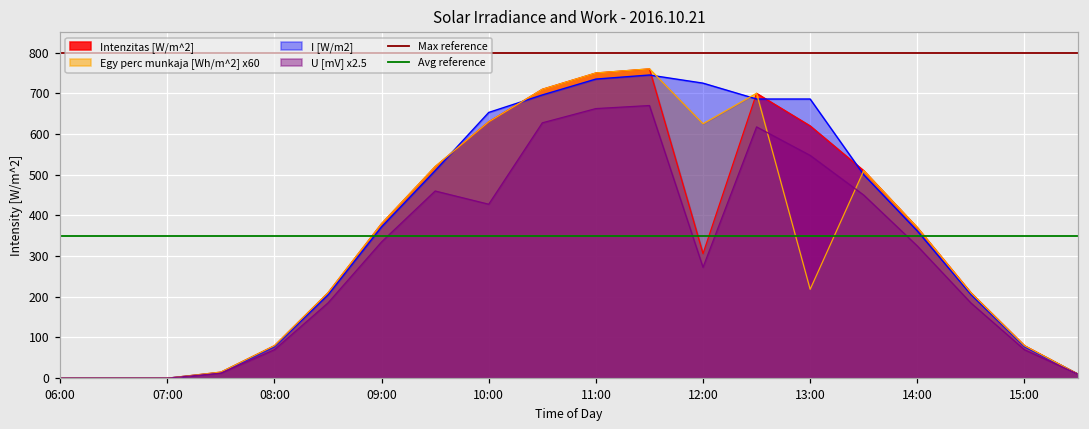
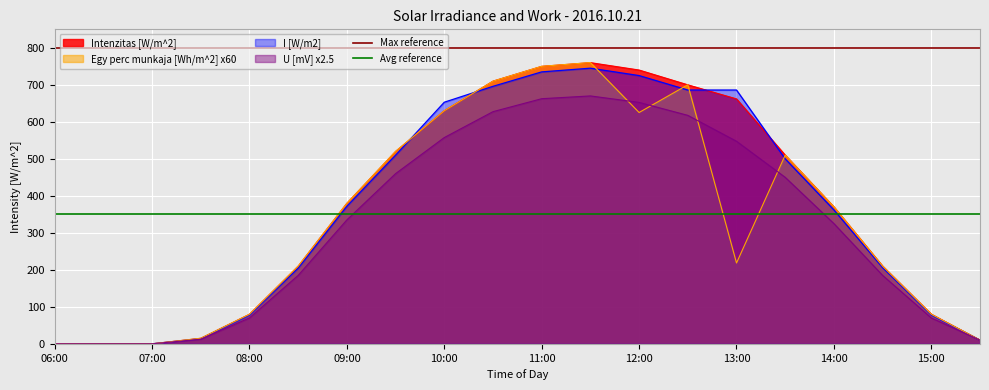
  {
    "Intenzitas [W/m^2]": {
-     "12:00": 310,
-     "13:00": 620
+     "12:00": 740,
+     "13:00": 660
    },
    "Egy perc munkaja [Wh/m^2] x60": {
      "12:00": 630,
      "13:00": 220
    },
    "I [W/m2]": {
      "09:00": 370,
      "10:00": 650,
      "11:00": 740,
      "12:00": 730,
      "13:00": 690,
      "14:00": 360
    },
    "U [mV] x2.5": {
      "08:00": 70,
      "09:00": 340,
-     "10:00": 430,
+     "10:00": 560,
      "11:00": 660,
-     "12:00": 270,
+     "12:00": 650,
      "13:00": 550,
      "14:00": 330,
      "15:00": 70
    }
  }
